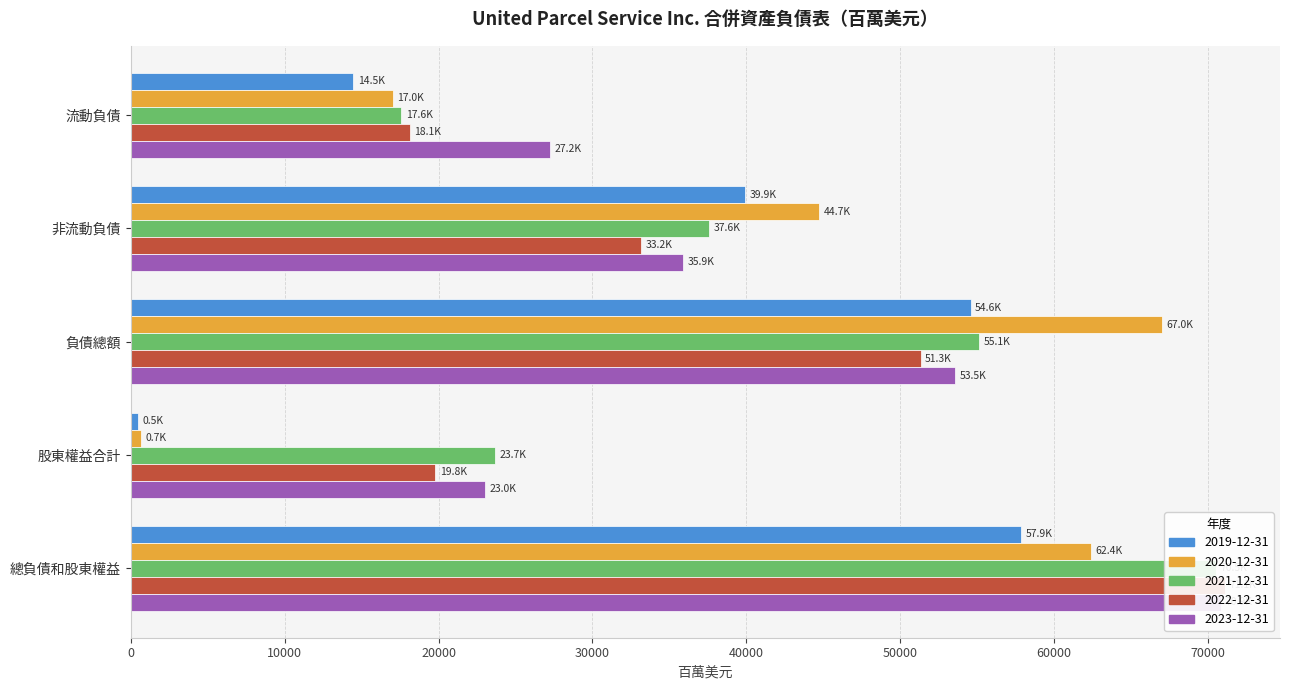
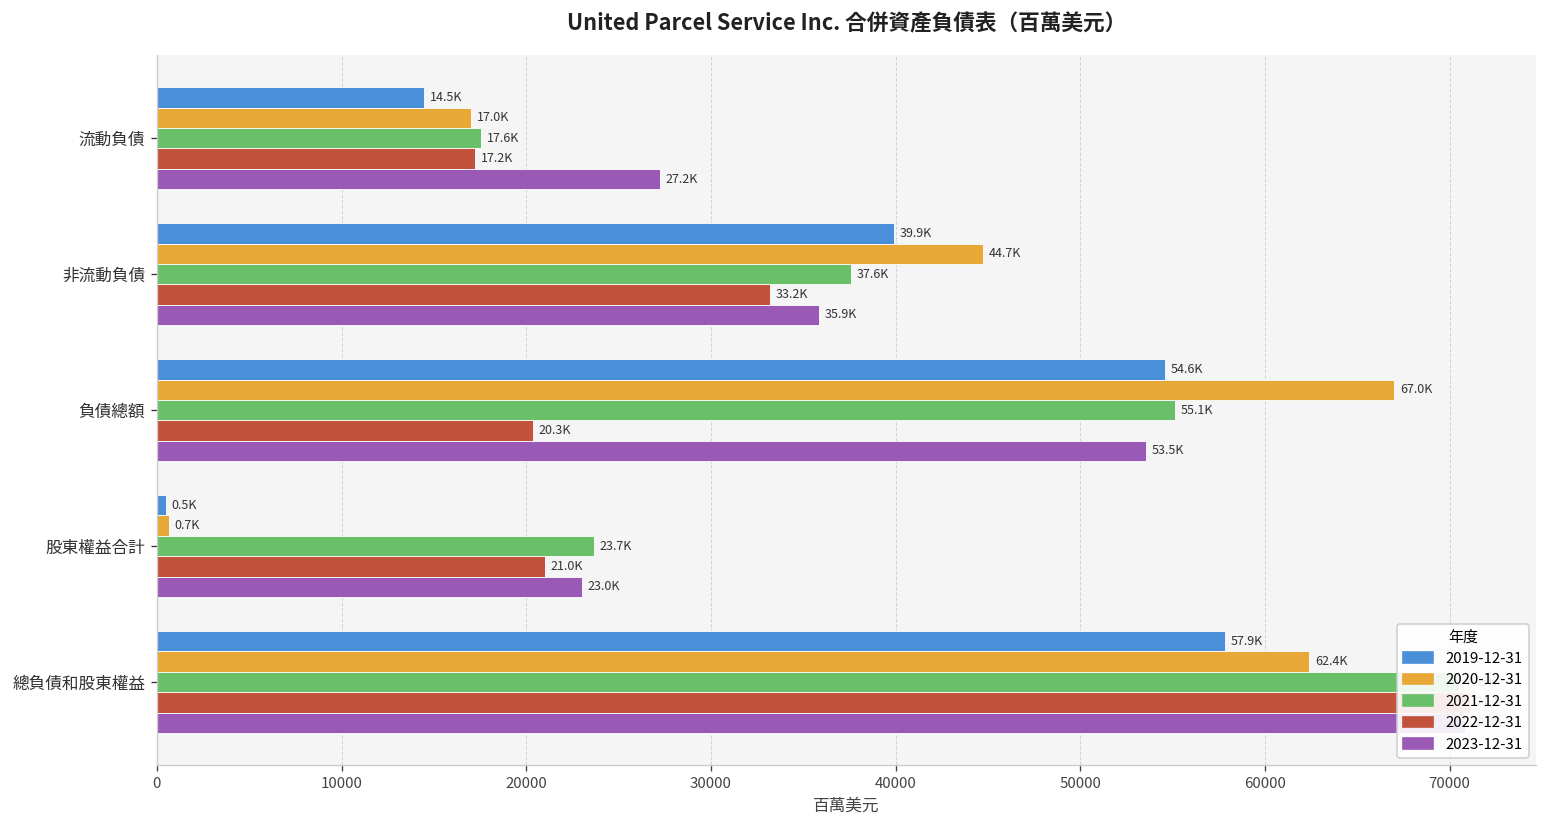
  {
    "2019-12-31": {
      "流動負債": "14.5K",
      "非流動負債": "39.9K",
      "負債總額": "54.6K",
      "股東權益合計": "0.5K",
      "總負債和股東權益": "57.9K"
    },
    "2020-12-31": {
      "流動負債": "17.0K",
      "非流動負債": "44.7K",
      "負債總額": "67.0K",
      "股東權益合計": "0.7K",
      "總負債和股東權益": "62.4K"
    },
    "2021-12-31": {
      "流動負債": "17.6K",
      "非流動負債": "37.6K",
      "負債總額": "55.1K",
      "股東權益合計": "23.7K"
    },
    "2022-12-31": {
-     "流動負債": "18.1K",
+     "流動負債": "17.2K",
      "非流動負債": "33.2K",
-     "負債總額": "51.3K",
-     "股東權益合計": "19.8K"
+     "負債總額": "20.3K",
+     "股東權益合計": "21.0K"
    },
    "2023-12-31": {
      "流動負債": "27.2K",
      "非流動負債": "35.9K",
      "負債總額": "53.5K",
      "股東權益合計": "23.0K"
    }
  }
